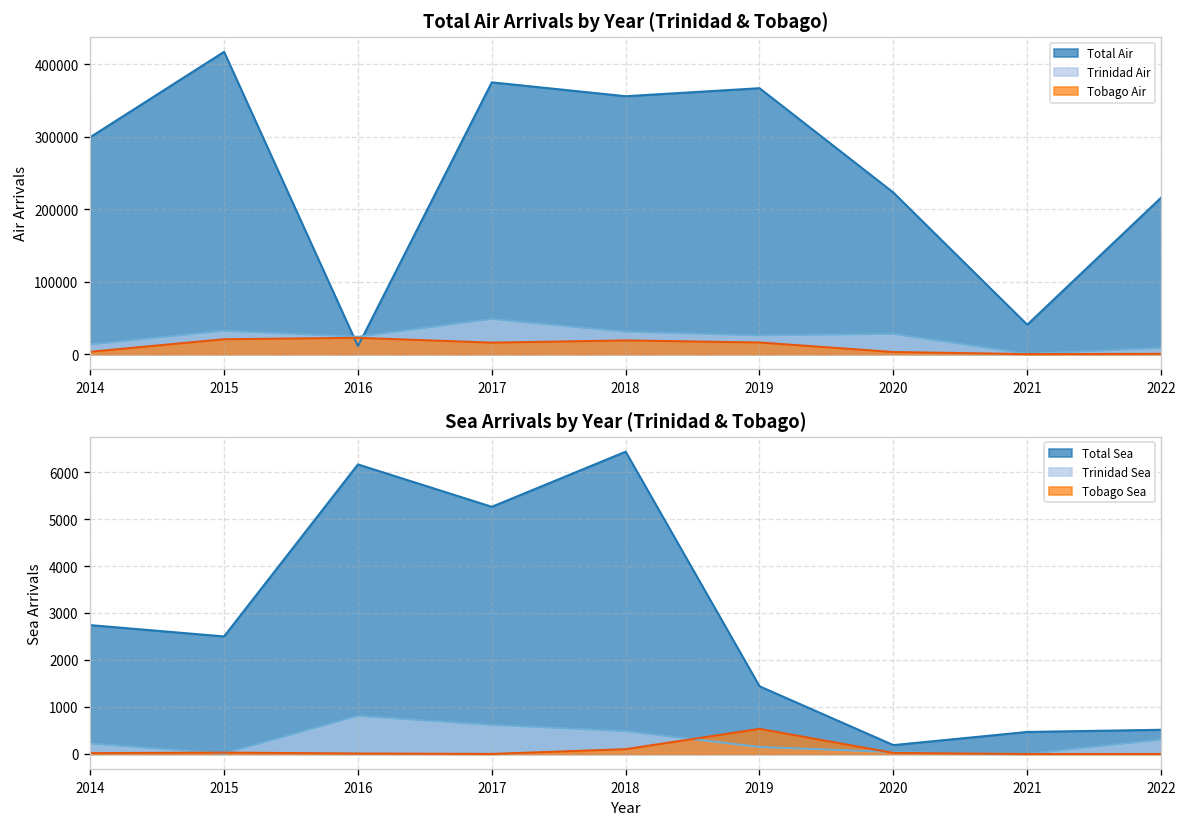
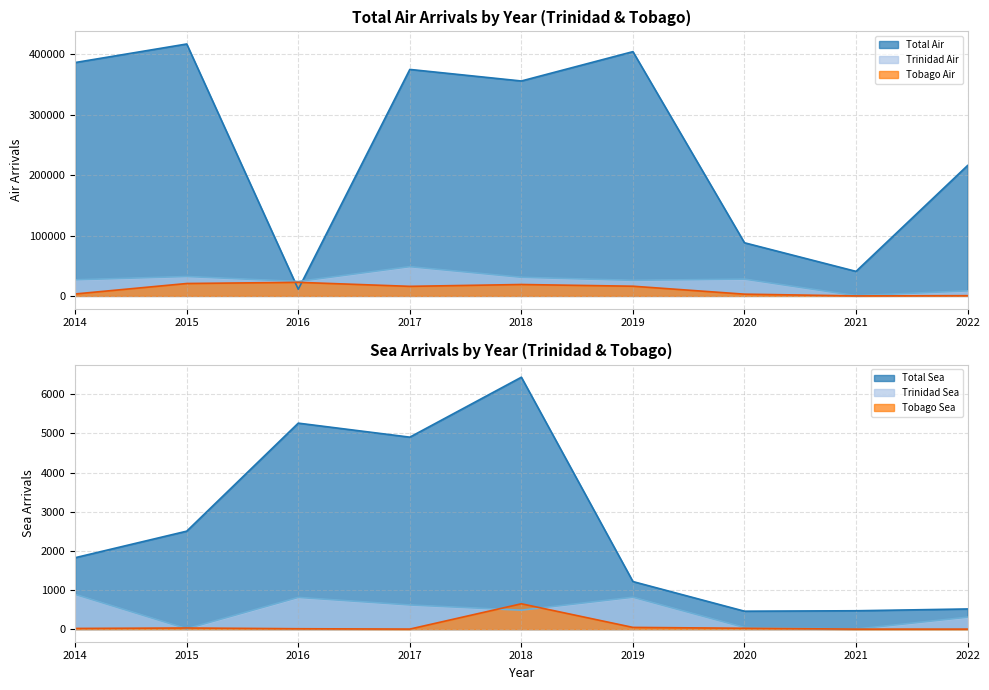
  {
    "Total Air Arrivals by Year (Trinidad & Tobago)": {
      "Total Air": {
-       "2014": 300000,
+       "2014": 390000,
        "2015": 420000,
        "2016": 10000,
        "2017": 380000,
        "2018": 360000,
-       "2019": 370000,
-       "2020": 220000,
+       "2019": 400000,
+       "2020": 90000,
        "2021": 40000,
        "2022": 220000
      },
      "Trinidad Air": {
-       "2014": 10000,
+       "2014": 30000,
        "2015": 30000,
        "2017": 50000,
        "2018": 30000,
        "2019": 30000,
        "2020": 30000,
        "2022": 10000
      },
      "Tobago Air": {
        "2014": 0,
        "2015": 20000,
        "2017": 20000,
        "2018": 20000,
        "2019": 20000,
        "2020": 0,
        "2022": 0
      }
    },
    "Sea Arrivals by Year (Trinidad & Tobago)": {
      "Total Sea": {
-       "2014": 2700,
+       "2014": 1800,
        "2015": 2500,
-       "2016": 6200,
-       "2017": 5300,
+       "2016": 5300,
+       "2017": 4900,
        "2018": 6400,
-       "2019": 1400,
-       "2020": 200,
+       "2019": 1200,
+       "2020": 500,
        "2021": 500,
        "2022": 500
      },
      "Trinidad Sea": {
-       "2014": 200,
+       "2014": 900,
        "2016": 800,
        "2017": 600,
        "2018": 500,
-       "2019": 100,
+       "2019": 800,
        "2022": 300
      },
      "Tobago Sea": {
        "2014": 0,
        "2016": 0,
        "2017": 0,
-       "2018": 100,
-       "2019": 500,
+       "2018": 600,
+       "2019": 0,
        "2022": 0
      }
    }
  }
